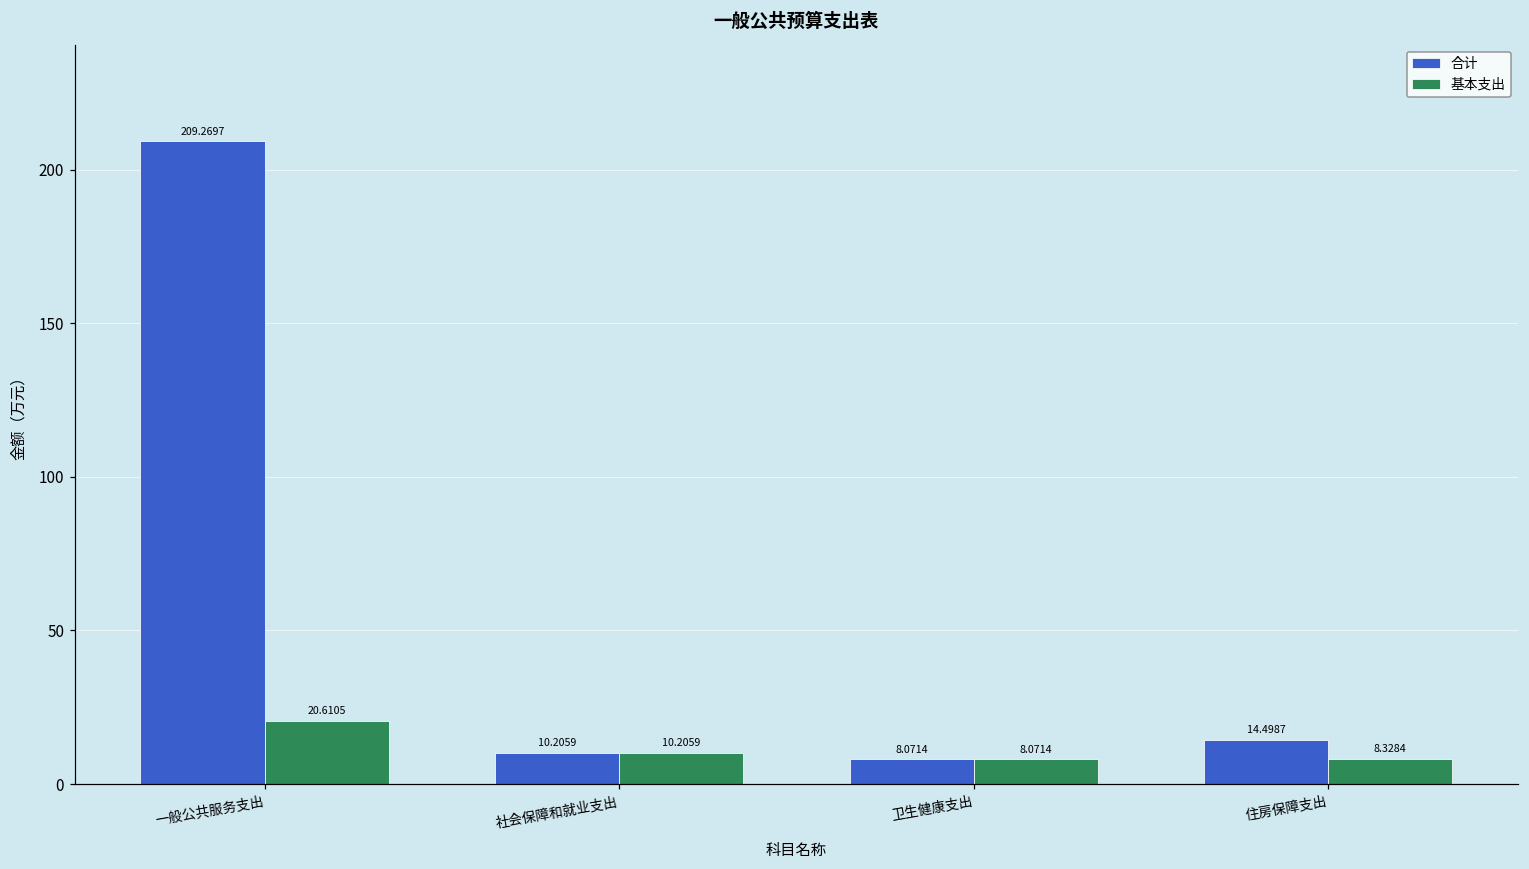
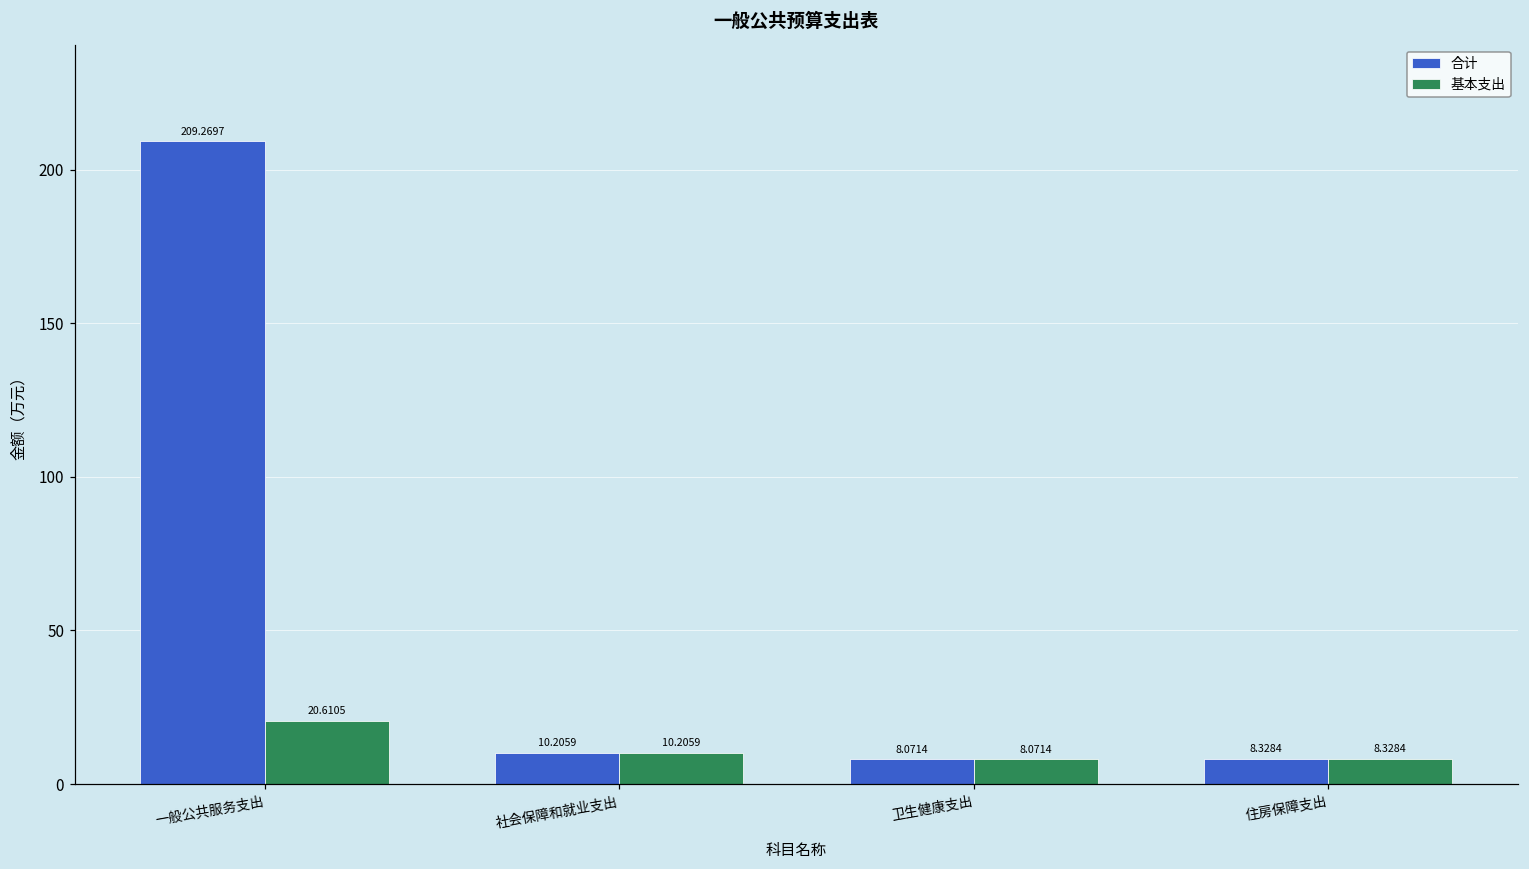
  {
    "合计": {
      "一般公共服务支出": 209.2697,
      "社会保障和就业支出": 10.2059,
      "卫生健康支出": 8.0714,
-     "住房保障支出": 14.4987
+     "住房保障支出": 8.3284
    },
    "基本支出": {
      "一般公共服务支出": 20.6105,
      "社会保障和就业支出": 10.2059,
      "卫生健康支出": 8.0714,
      "住房保障支出": 8.3284
    }
  }
